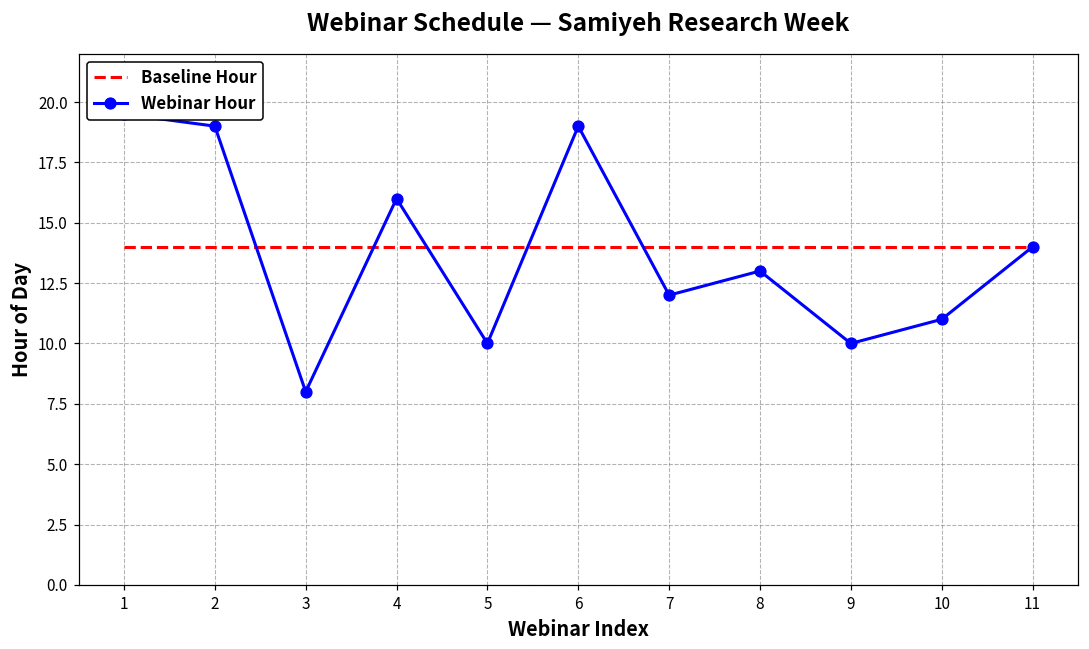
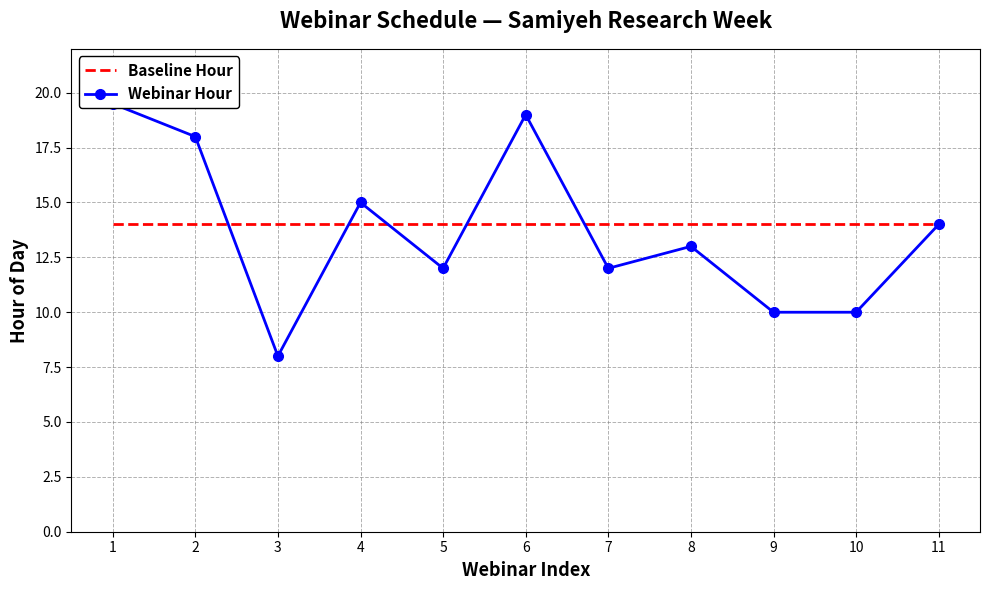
  {
    "Baseline Hour": {
      "1": 14,
      "2": 14,
      "3": 14,
      "4": 14,
      "5": 14,
      "6": 14,
      "7": 14,
      "8": 14,
      "9": 14,
      "10": 14
    },
    "Webinar Hour": {
-     "2": 19,
+     "2": 18,
      "3": 8,
-     "4": 16,
-     "5": 10,
+     "4": 15,
+     "5": 12,
      "6": 19,
      "7": 12,
      "8": 13,
      "9": 10,
-     "10": 11
+     "10": 10
    }
  }
